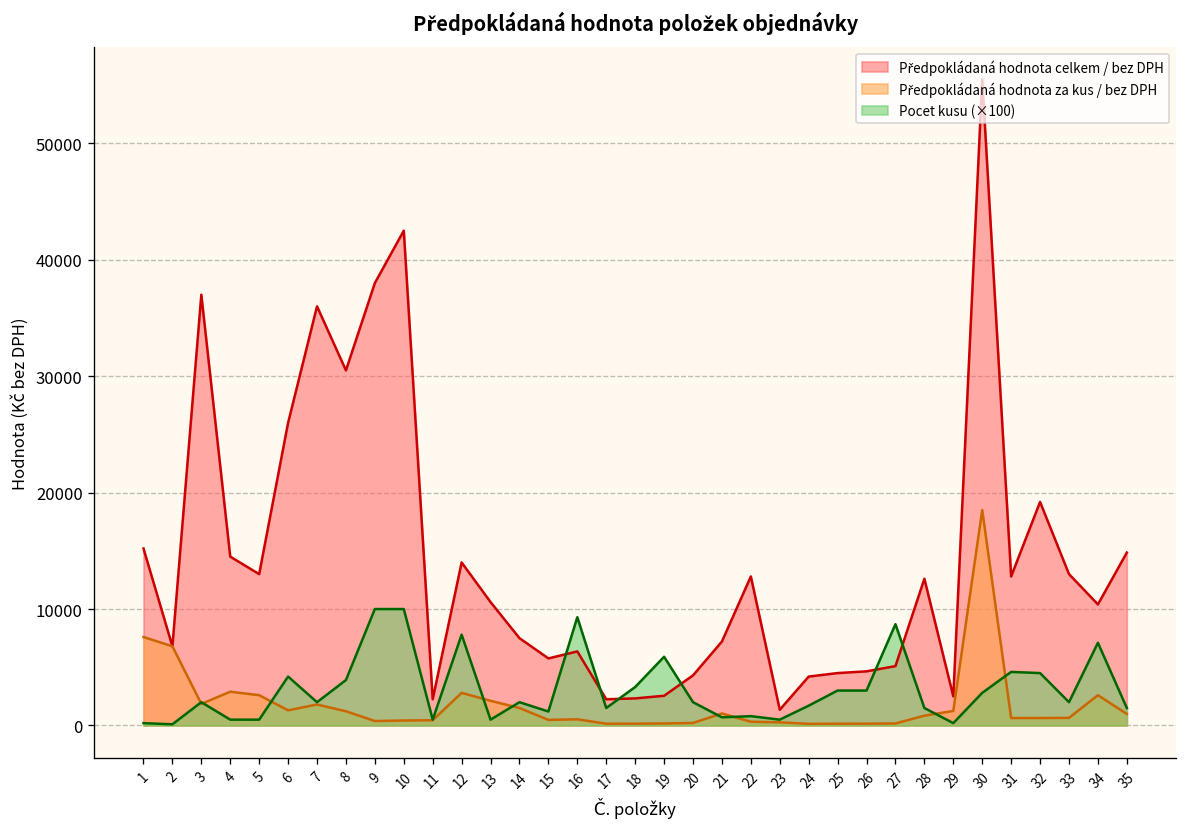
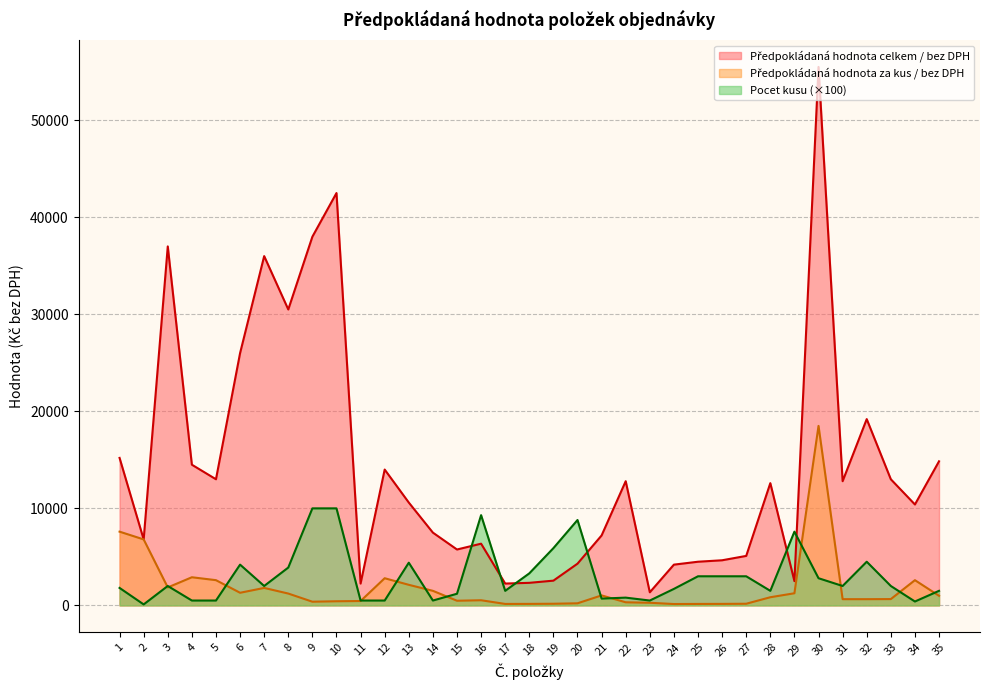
  {
    "Pocet kusu (×100)": {
-     "1": 0,
+     "1": 2000,
      "2": 0,
      "4": 1000,
      "5": 1000,
      "6": 4000,
      "8": 4000,
      "9": 10000,
      "10": 10000,
-     "12": 8000,
-     "13": 1000,
-     "14": 2000,
+     "12": 1000,
+     "13": 4000,
+     "14": 1000,
      "15": 1000,
      "16": 9000,
      "17": 2000,
      "18": 3000,
      "19": 6000,
-     "20": 2000,
+     "20": 9000,
      "21": 1000,
      "22": 1000,
      "24": 2000,
      "25": 3000,
      "26": 3000,
-     "27": 9000,
+     "27": 3000,
      "28": 2000,
-     "29": 0,
+     "29": 8000,
      "30": 3000,
-     "31": 5000,
+     "31": 2000,
      "32": 5000,
      "33": 2000,
-     "34": 7000,
+     "34": 0,
      "35": 2000
    }
  }
